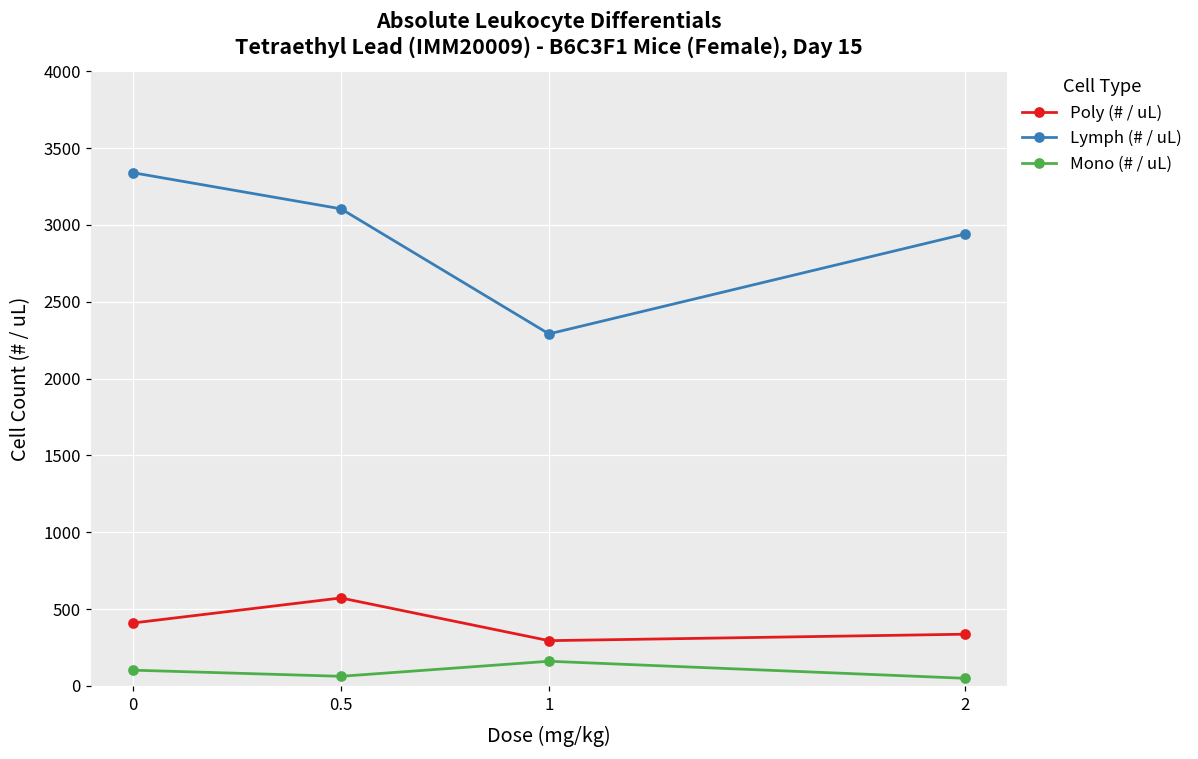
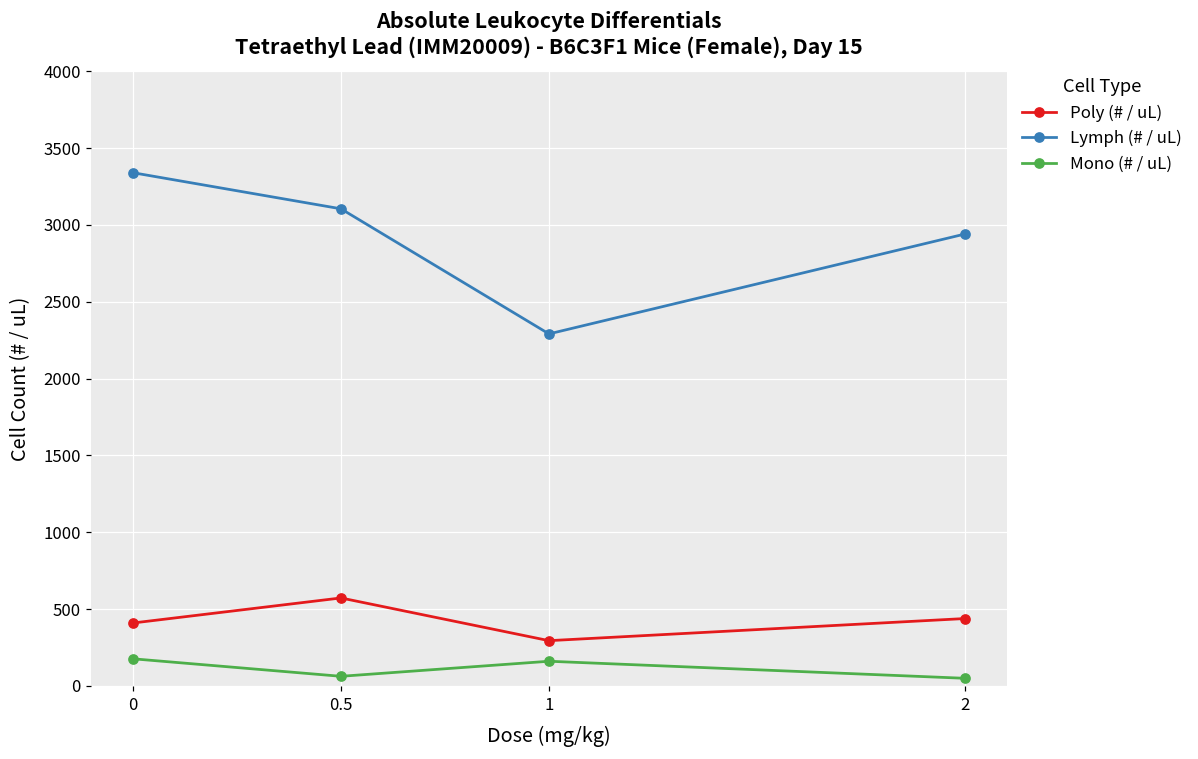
  {
    "Poly (# / uL)": {
      "0": 410,
      "0.5": 570,
      "1": 290,
-     "2": 340
+     "2": 440
    },
    "Lymph (# / uL)": {
      "0": 3340,
      "0.5": 3110,
      "1": 2290,
      "2": 2940
    },
    "Mono (# / uL)": {
-     "0": 100,
+     "0": 180,
      "0.5": 60,
      "1": 160,
      "2": 50
    }
  }
